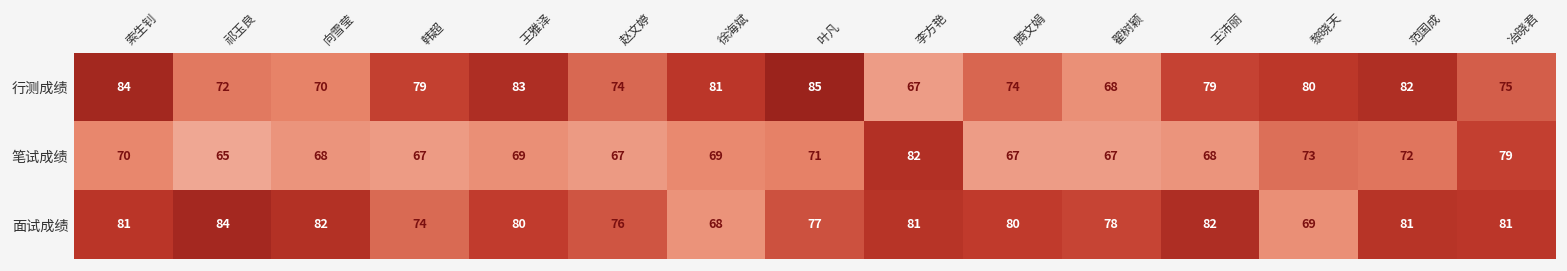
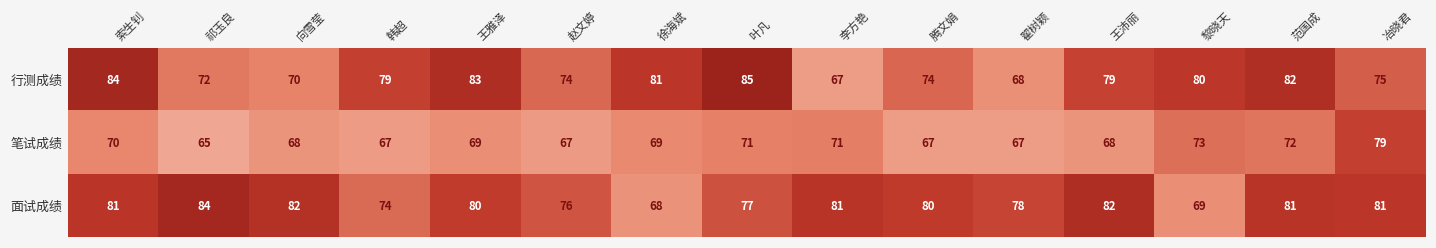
  {
    "行测成绩": {
      "索生钊": 84,
      "祁玉良": 72,
      "向雪莹": 70,
      "韩超": 79,
      "王雅泽": 83,
      "赵文婷": 74,
      "徐海斌": 81,
      "叶凡": 85,
      "李方艳": 67,
      "腾文娟": 74,
      "翟树颖": 68,
      "王沛丽": 79,
      "黎晓天": 80,
      "范国成": 82,
      "冶晓君": 75
    },
    "笔试成绩": {
      "索生钊": 70,
      "祁玉良": 65,
      "向雪莹": 68,
      "韩超": 67,
      "王雅泽": 69,
      "赵文婷": 67,
      "徐海斌": 69,
      "叶凡": 71,
-     "李方艳": 82,
+     "李方艳": 71,
      "腾文娟": 67,
      "翟树颖": 67,
      "王沛丽": 68,
      "黎晓天": 73,
      "范国成": 72,
      "冶晓君": 79
    },
    "面试成绩": {
      "索生钊": 81,
      "祁玉良": 84,
      "向雪莹": 82,
      "韩超": 74,
      "王雅泽": 80,
      "赵文婷": 76,
      "徐海斌": 68,
      "叶凡": 77,
      "李方艳": 81,
      "腾文娟": 80,
      "翟树颖": 78,
      "王沛丽": 82,
      "黎晓天": 69,
      "范国成": 81,
      "冶晓君": 81
    }
  }
